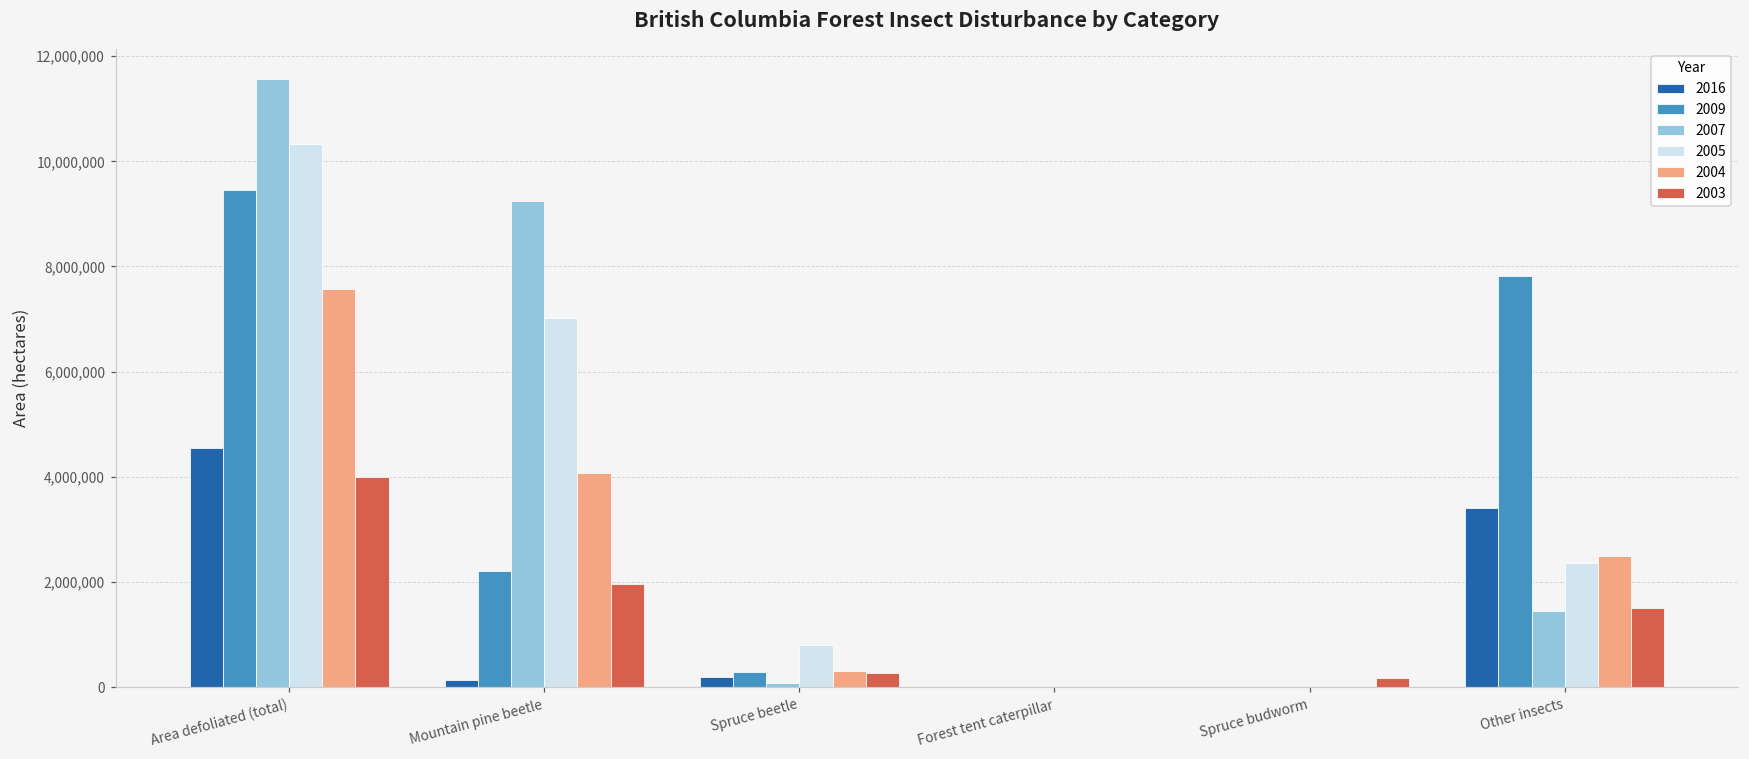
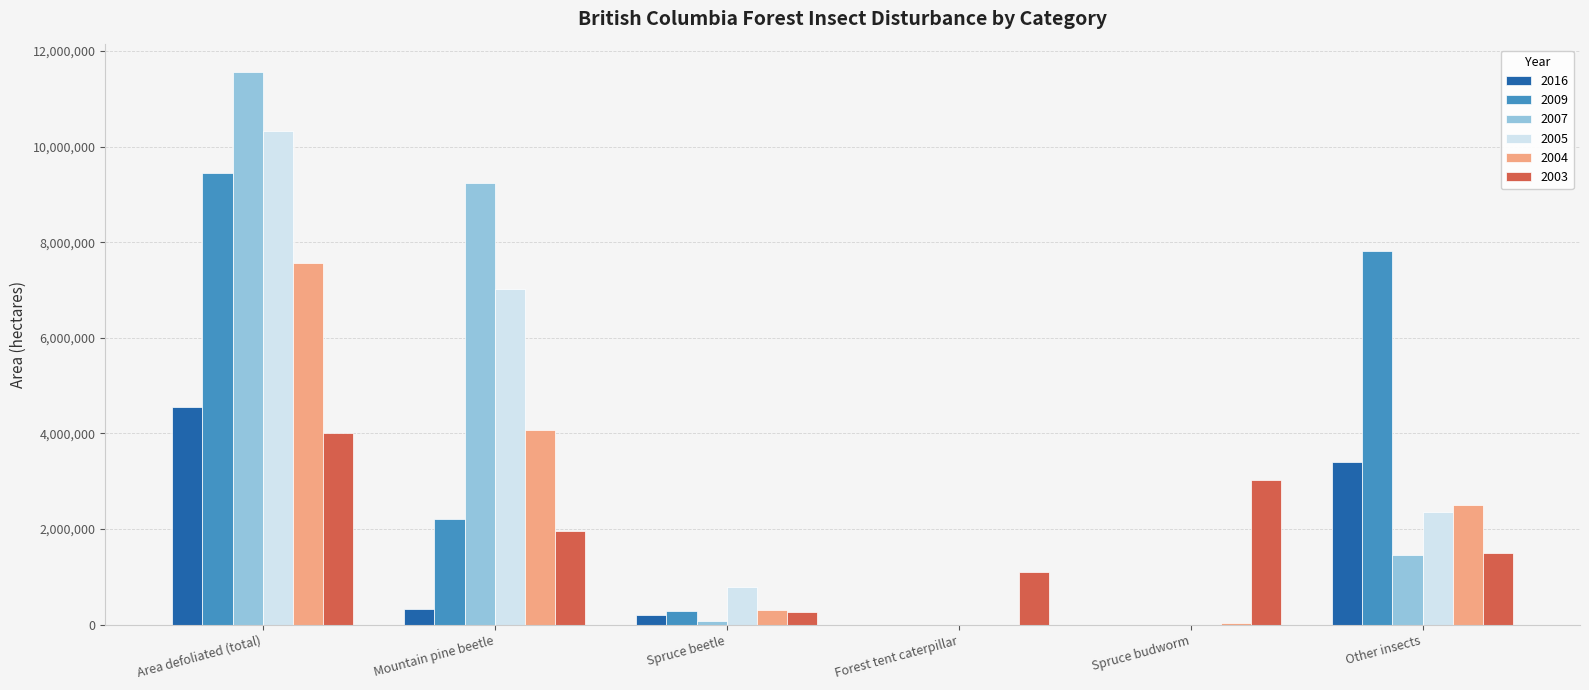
  {
    "2016": {
      "Area defoliated (total)": "4,600,000",
-     "Mountain pine beetle": "100,000",
+     "Mountain pine beetle": "300,000",
      "Spruce beetle": "200,000",
      "Forest tent caterpillar": "0",
      "Spruce budworm": "0",
      "Other insects": "3,400,000"
    },
    "2009": {
      "Area defoliated (total)": "9,500,000",
      "Mountain pine beetle": "2,200,000",
      "Spruce beetle": "300,000",
      "Forest tent caterpillar": "0",
      "Other insects": "7,800,000"
    },
    "2007": {
      "Area defoliated (total)": "11,600,000",
      "Mountain pine beetle": "9,200,000",
      "Spruce beetle": "100,000",
      "Forest tent caterpillar": "0",
      "Spruce budworm": "0",
      "Other insects": "1,500,000"
    },
    "2005": {
      "Area defoliated (total)": "10,300,000",
      "Mountain pine beetle": "7,000,000",
      "Spruce beetle": "800,000",
      "Forest tent caterpillar": "0",
      "Spruce budworm": "0",
      "Other insects": "2,400,000"
    },
    "2004": {
      "Area defoliated (total)": "7,600,000",
      "Mountain pine beetle": "4,100,000",
      "Spruce beetle": "300,000",
      "Forest tent caterpillar": "0",
      "Other insects": "2,500,000"
    },
    "2003": {
      "Area defoliated (total)": "4,000,000",
      "Mountain pine beetle": "2,000,000",
      "Spruce beetle": "300,000",
-     "Forest tent caterpillar": "0",
-     "Spruce budworm": "200,000",
+     "Forest tent caterpillar": "1,100,000",
+     "Spruce budworm": "3,000,000",
      "Other insects": "1,500,000"
    }
  }
